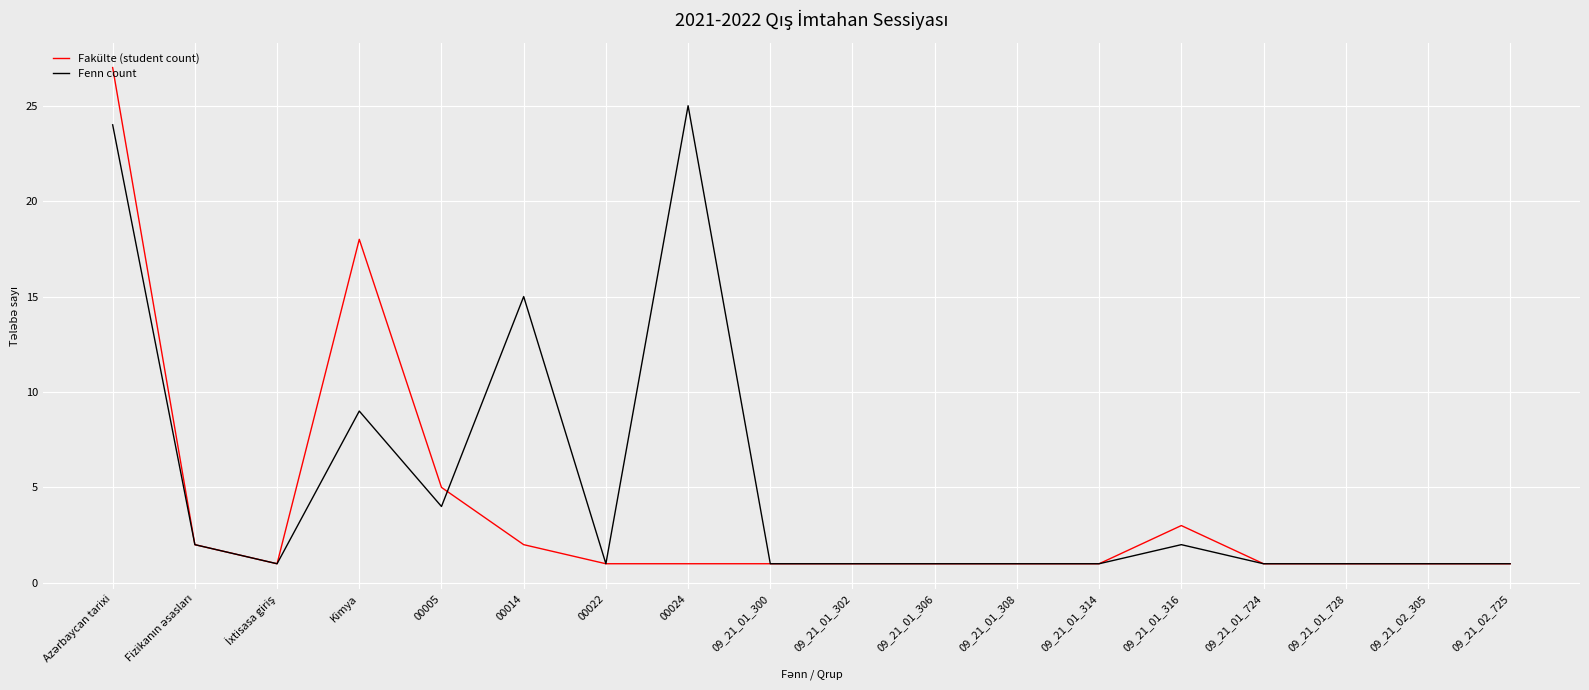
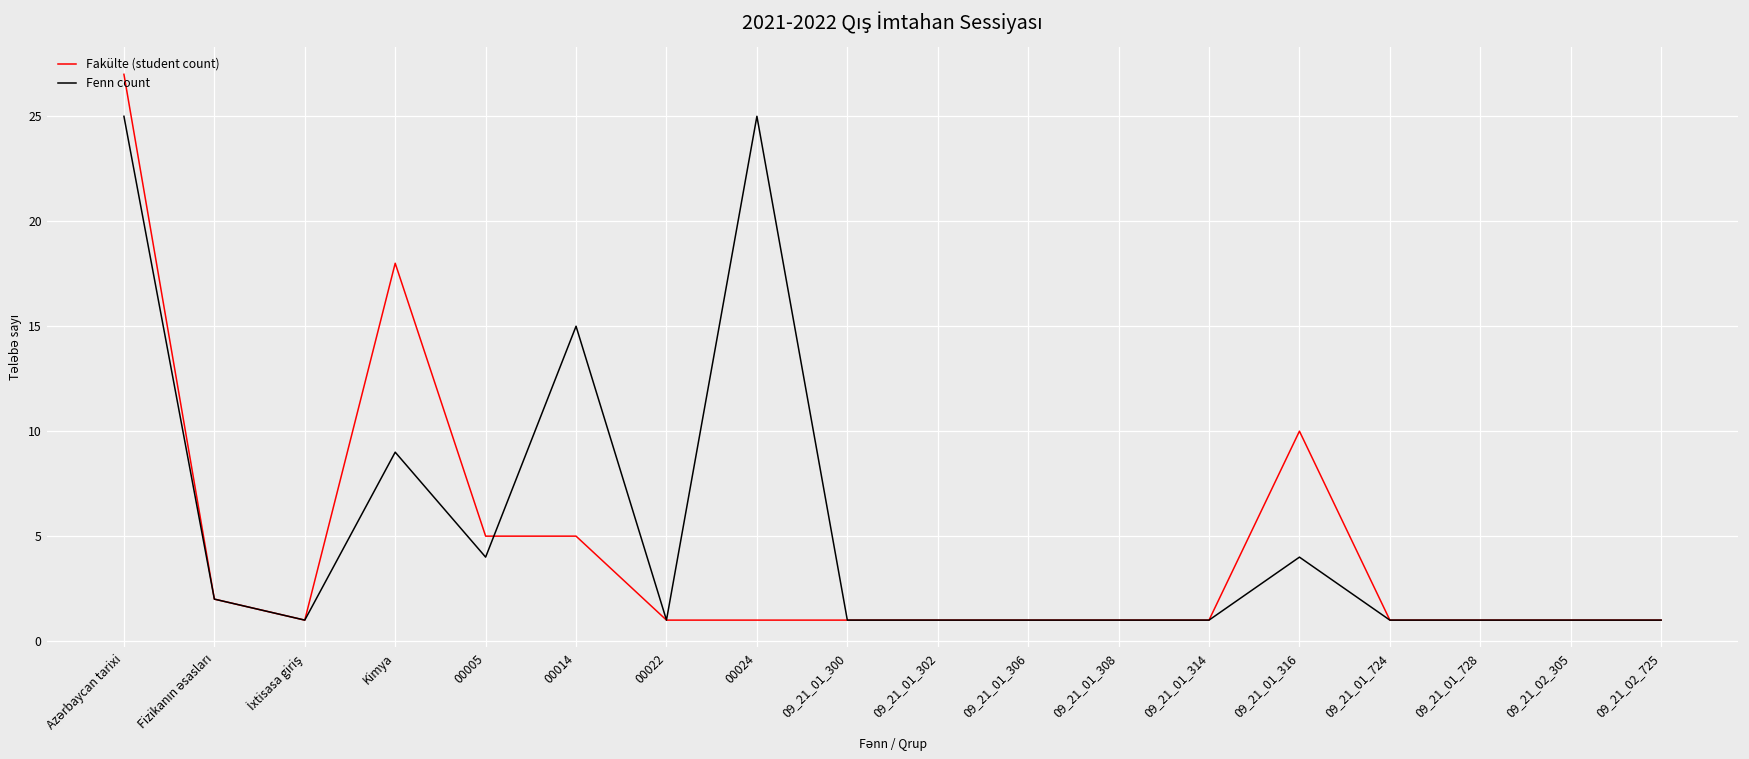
  {
    "Fakülte (student count)": {
      "Azərbaycan tarixi": 27,
      "Kimya": 18,
      "00005": 5,
-     "00014": 2,
+     "00014": 5,
      "00024": 1,
-     "09_21_01_316": 3
+     "09_21_01_316": 10
    },
    "Fenn count": {
-     "Azərbaycan tarixi": 24,
+     "Azərbaycan tarixi": 25,
      "Kimya": 9,
      "00005": 4,
      "00014": 15,
      "00024": 25,
-     "09_21_01_316": 2
+     "09_21_01_316": 4
    }
  }
